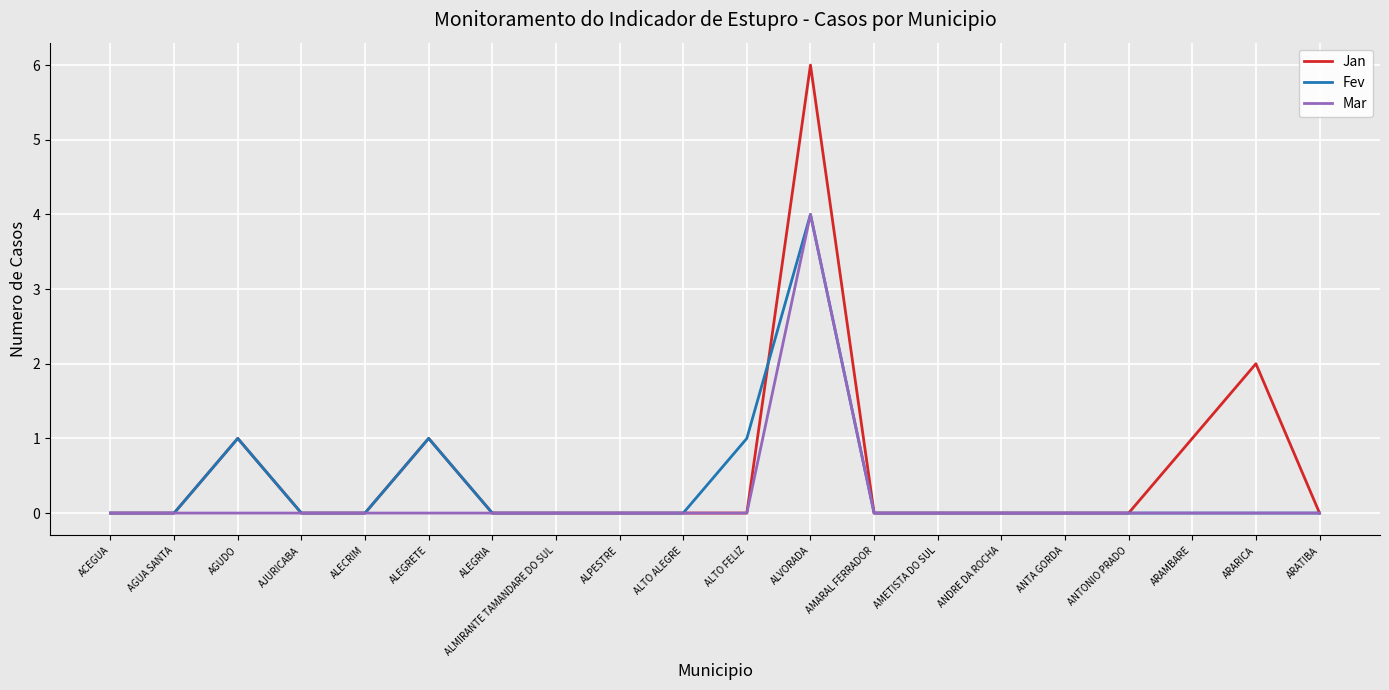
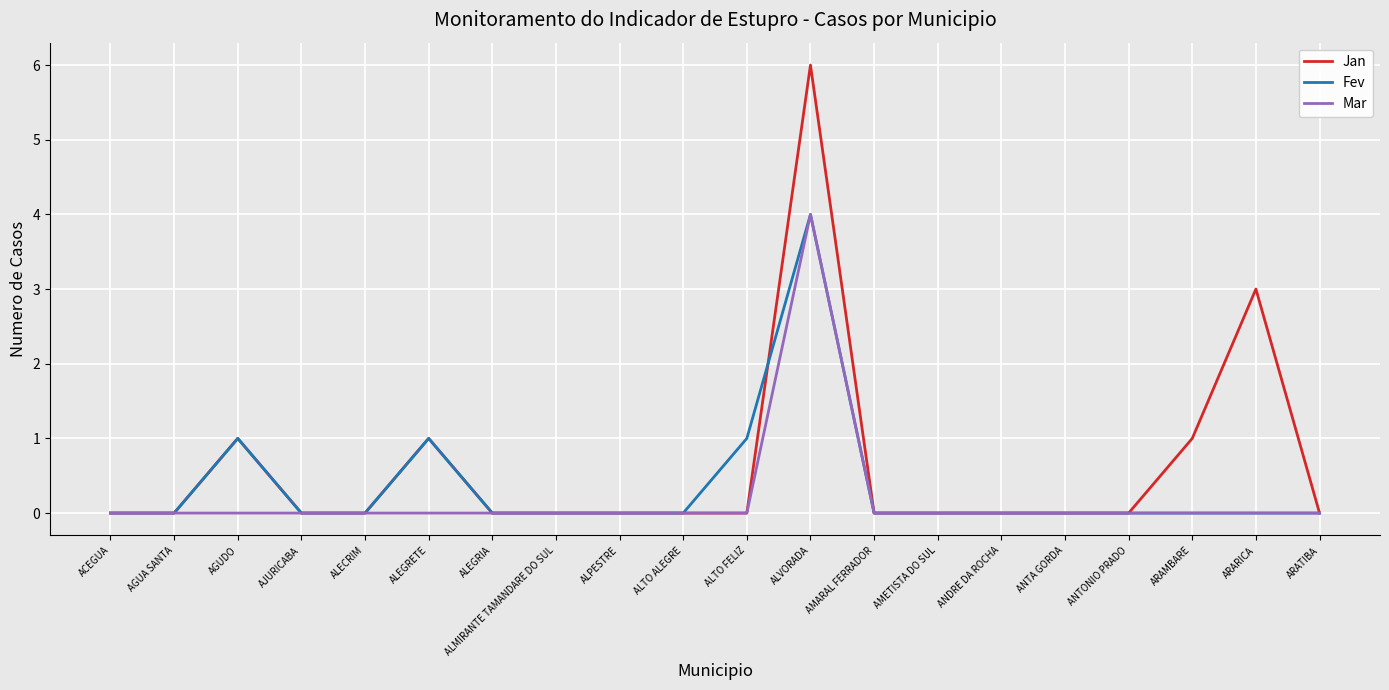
  {
    "Jan": {
      "ALVORADA": 6,
      "ARAMBARE": 1,
-     "ARARICA": 2
+     "ARARICA": 3
    },
    "Fev": {
      "ALTO FELIZ": 1
    },
    "Mar": {
      "AGUDO": 0,
      "ALEGRETE": 0
    }
  }
